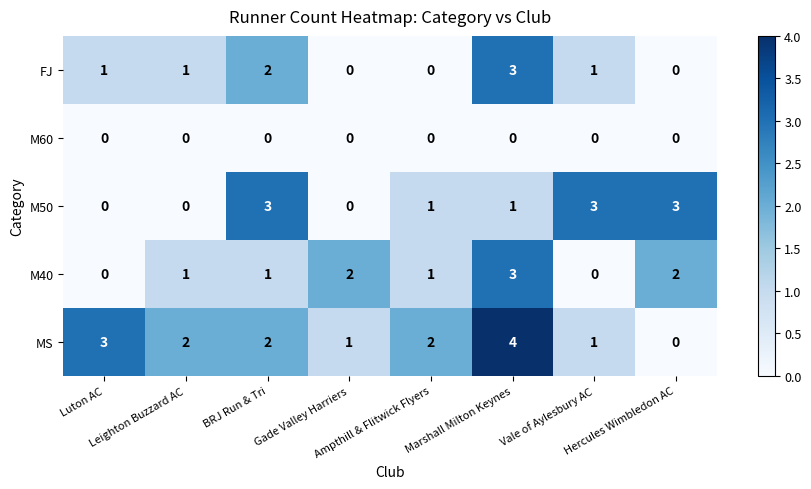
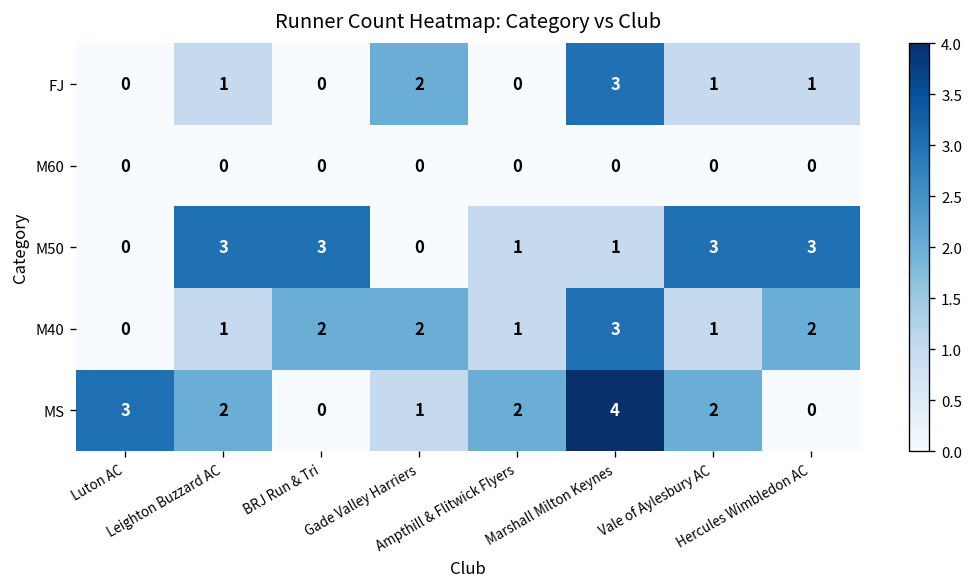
  {
    "FJ": {
-     "Luton AC": 1,
+     "Luton AC": 0,
      "Leighton Buzzard AC": 1,
-     "BRJ Run & Tri": 2,
-     "Gade Valley Harriers": 0,
+     "BRJ Run & Tri": 0,
+     "Gade Valley Harriers": 2,
      "Ampthill & Flitwick Flyers": 0,
      "Marshall Milton Keynes": 3,
      "Vale of Aylesbury AC": 1,
-     "Hercules Wimbledon AC": 0
+     "Hercules Wimbledon AC": 1
    },
    "M60": {
      "Luton AC": 0,
      "Leighton Buzzard AC": 0,
      "BRJ Run & Tri": 0,
      "Gade Valley Harriers": 0,
      "Ampthill & Flitwick Flyers": 0,
      "Marshall Milton Keynes": 0,
      "Vale of Aylesbury AC": 0,
      "Hercules Wimbledon AC": 0
    },
    "M50": {
      "Luton AC": 0,
-     "Leighton Buzzard AC": 0,
+     "Leighton Buzzard AC": 3,
      "BRJ Run & Tri": 3,
      "Gade Valley Harriers": 0,
      "Ampthill & Flitwick Flyers": 1,
      "Marshall Milton Keynes": 1,
      "Vale of Aylesbury AC": 3,
      "Hercules Wimbledon AC": 3
    },
    "M40": {
      "Luton AC": 0,
      "Leighton Buzzard AC": 1,
-     "BRJ Run & Tri": 1,
+     "BRJ Run & Tri": 2,
      "Gade Valley Harriers": 2,
      "Ampthill & Flitwick Flyers": 1,
      "Marshall Milton Keynes": 3,
-     "Vale of Aylesbury AC": 0,
+     "Vale of Aylesbury AC": 1,
      "Hercules Wimbledon AC": 2
    },
    "MS": {
      "Luton AC": 3,
      "Leighton Buzzard AC": 2,
-     "BRJ Run & Tri": 2,
+     "BRJ Run & Tri": 0,
      "Gade Valley Harriers": 1,
      "Ampthill & Flitwick Flyers": 2,
      "Marshall Milton Keynes": 4,
-     "Vale of Aylesbury AC": 1,
+     "Vale of Aylesbury AC": 2,
      "Hercules Wimbledon AC": 0
    }
  }
